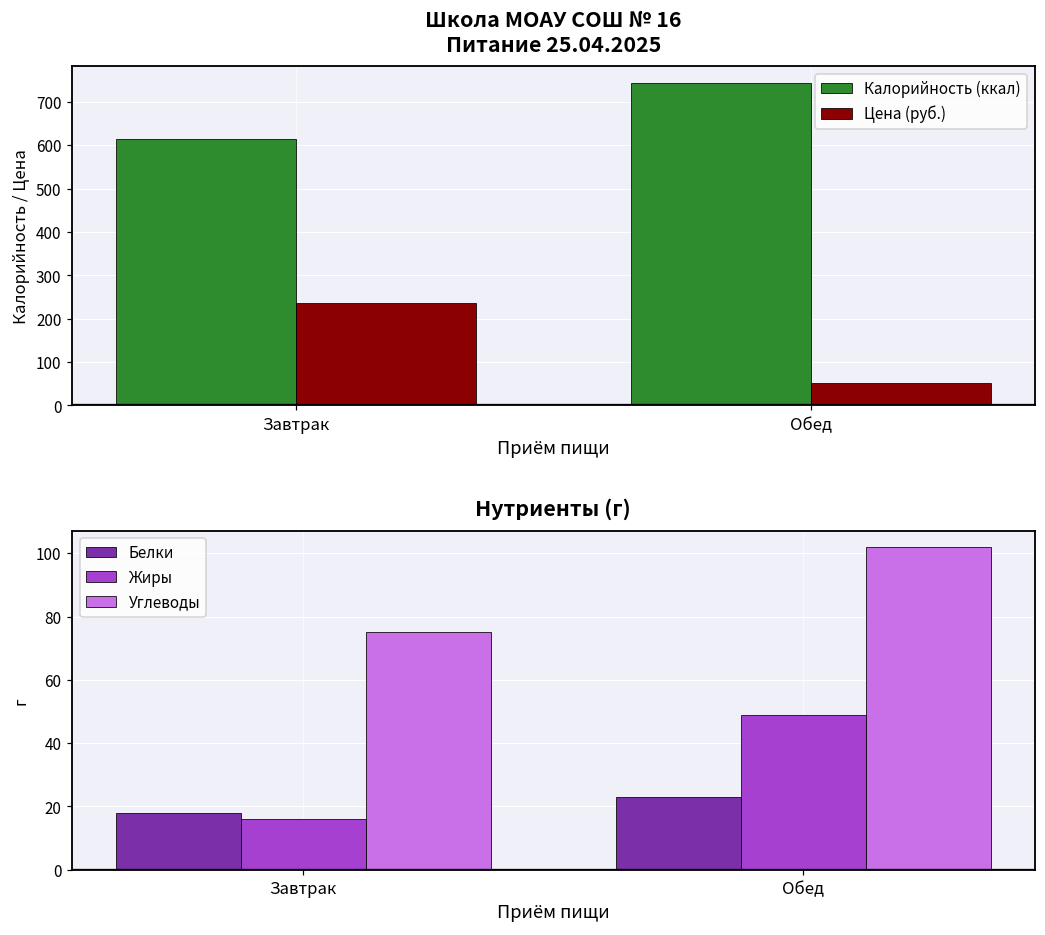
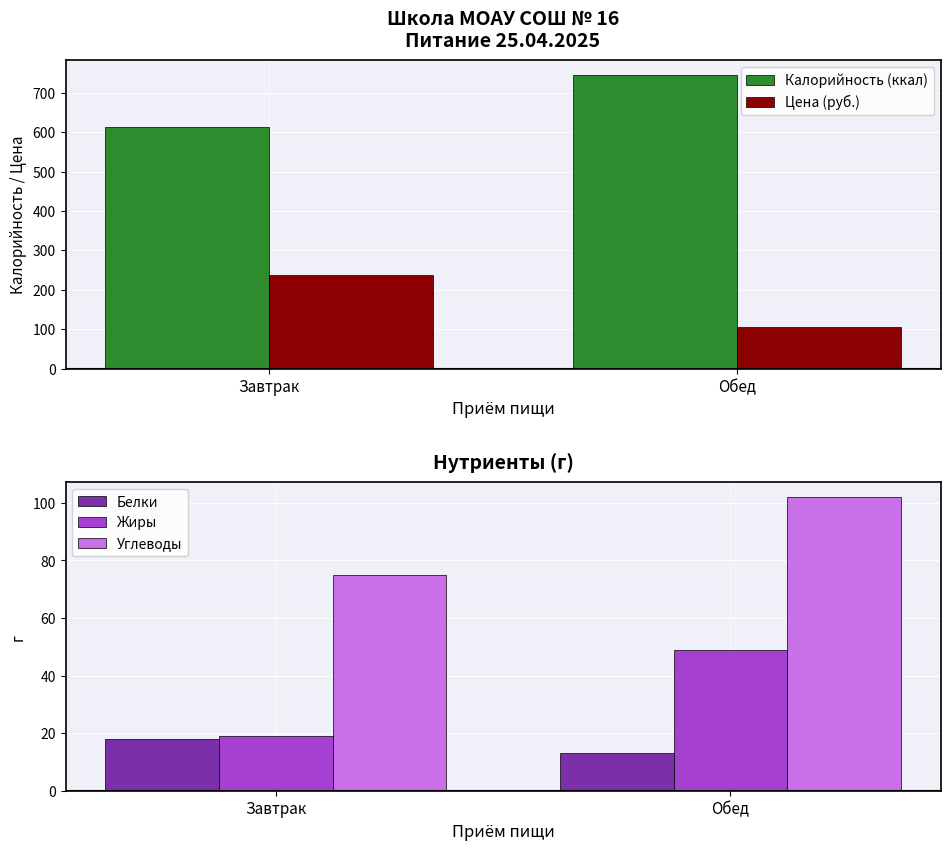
  {
    "Школа МОАУ СОШ № 16 Питание 25.04.2025": {
      "Калорийность (ккал)": {
        "Завтрак": 610,
        "Обед": 750
      },
      "Цена (руб.)": {
        "Завтрак": 240,
-       "Обед": 50
+       "Обед": 110
      }
    },
    "Нутриенты (г)": {
      "Белки": {
        "Завтрак": 18,
-       "Обед": 23
+       "Обед": 13
      },
      "Жиры": {
-       "Завтрак": 16,
+       "Завтрак": 19,
        "Обед": 49
      },
      "Углеводы": {
        "Завтрак": 75,
        "Обед": 102
      }
    }
  }
